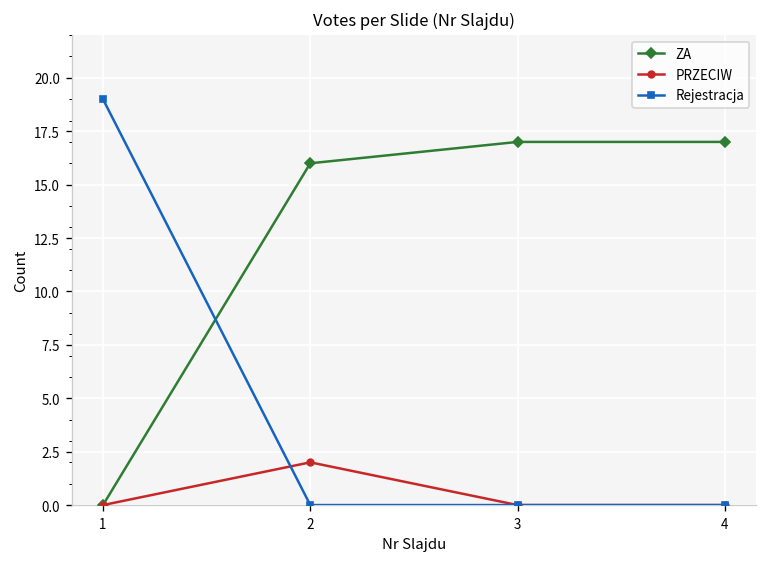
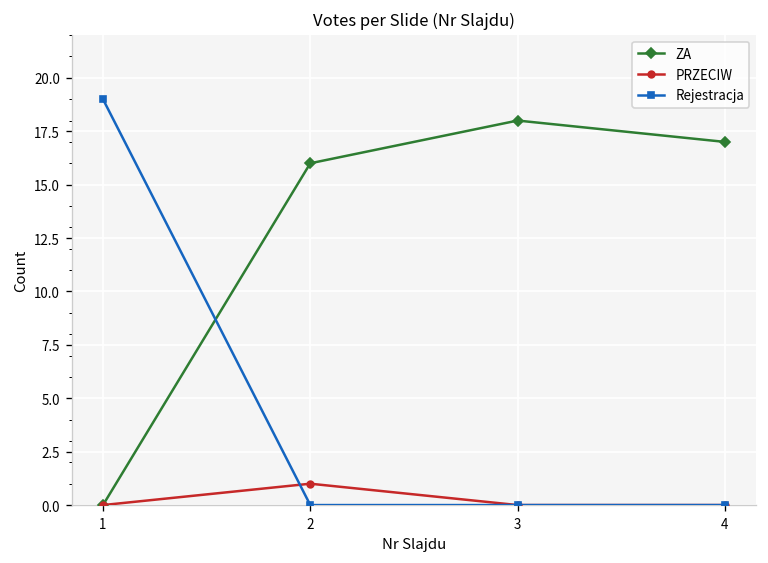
  {
    "ZA": {
      "2": 16,
-     "3": 17,
+     "3": 18,
      "4": 17
    },
    "PRZECIW": {
-     "2": 2
+     "2": 1
    },
    "Rejestracja": {
      "1": 19,
      "2": 0
    }
  }
